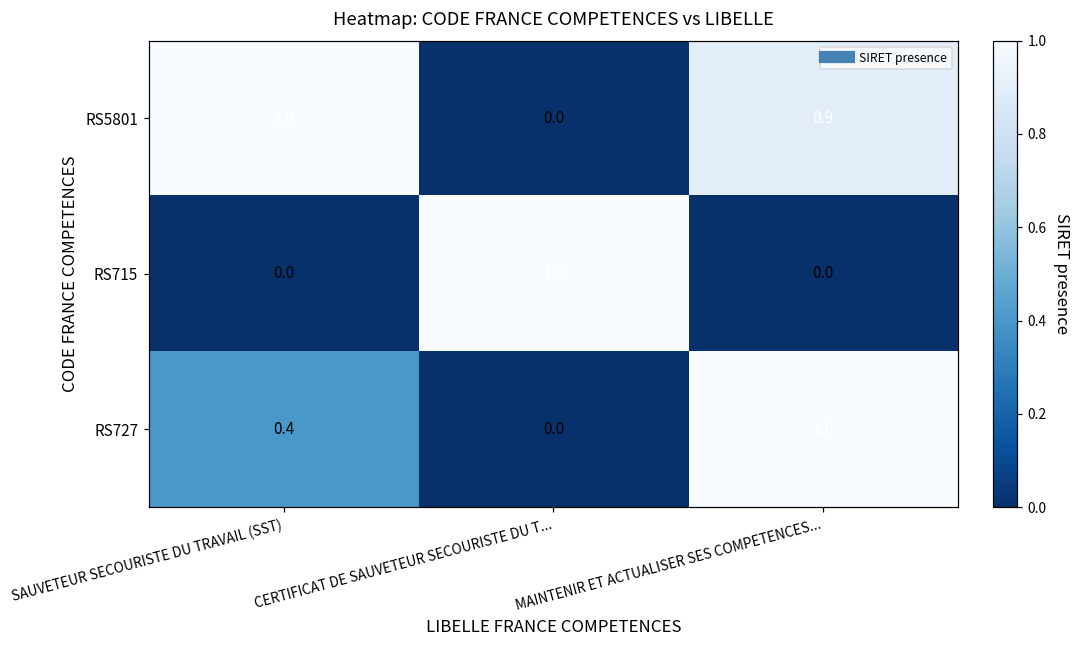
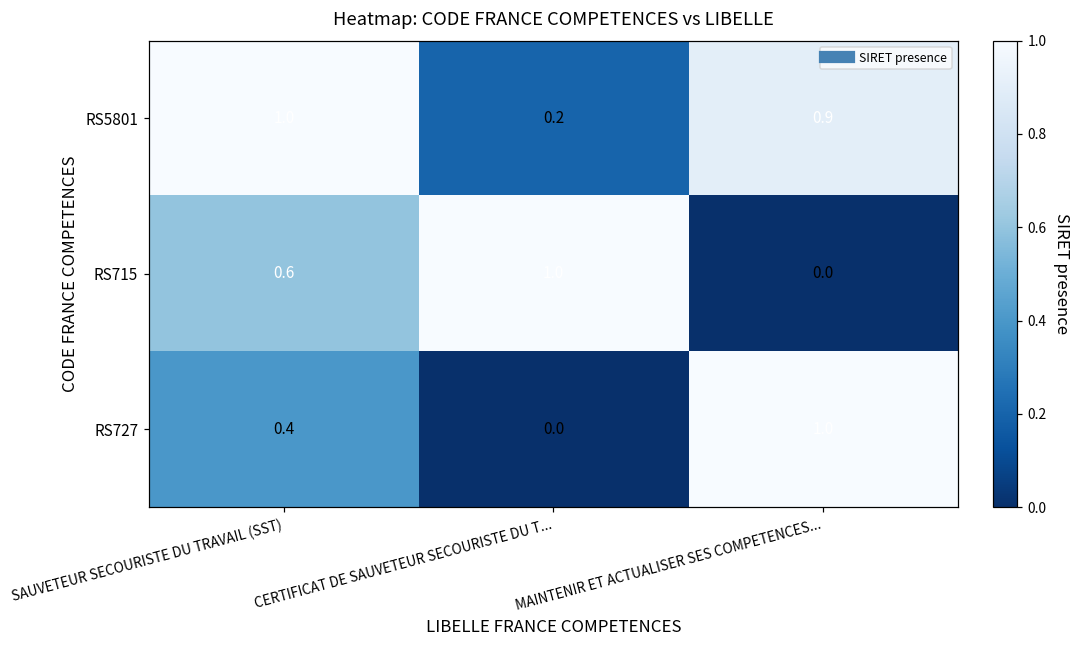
  {
    "RS5801": {
-     "CERTIFICAT DE SAUVETEUR SECOURISTE DU T...": 0.0
+     "CERTIFICAT DE SAUVETEUR SECOURISTE DU T...": 0.2
    },
    "RS715": {
-     "SAUVETEUR SECOURISTE DU TRAVAIL (SST)": 0.0,
+     "SAUVETEUR SECOURISTE DU TRAVAIL (SST)": 0.6,
      "MAINTENIR ET ACTUALISER SES COMPETENCES...": 0.0
    },
    "RS727": {
      "SAUVETEUR SECOURISTE DU TRAVAIL (SST)": 0.4,
      "CERTIFICAT DE SAUVETEUR SECOURISTE DU T...": 0.0
    }
  }
